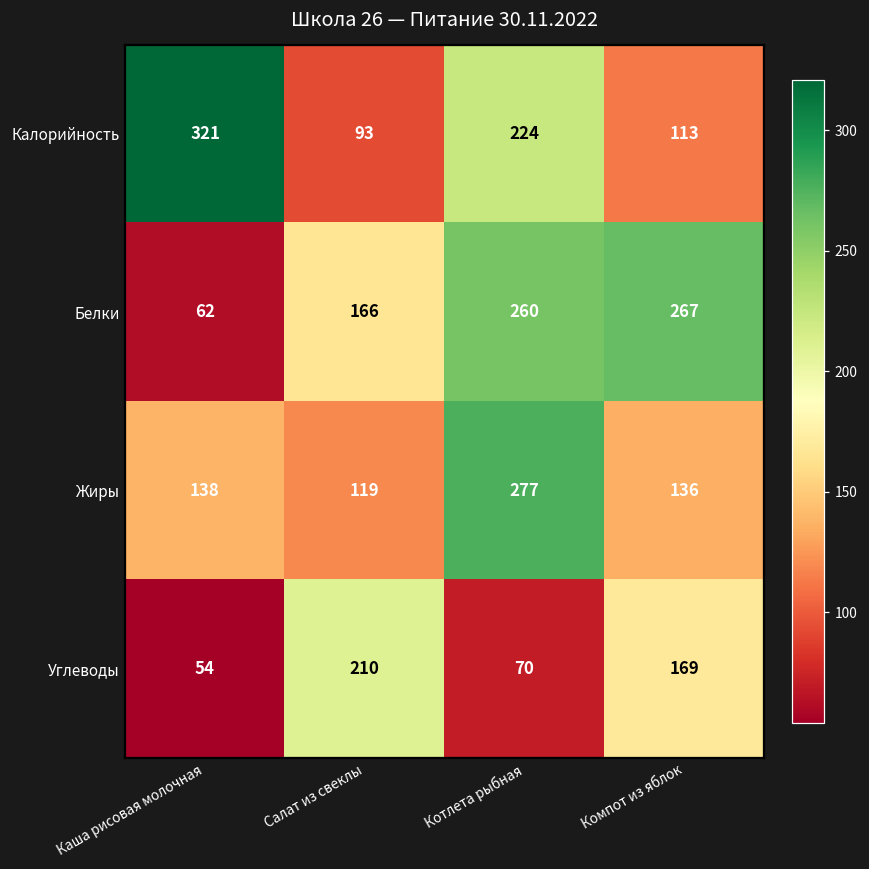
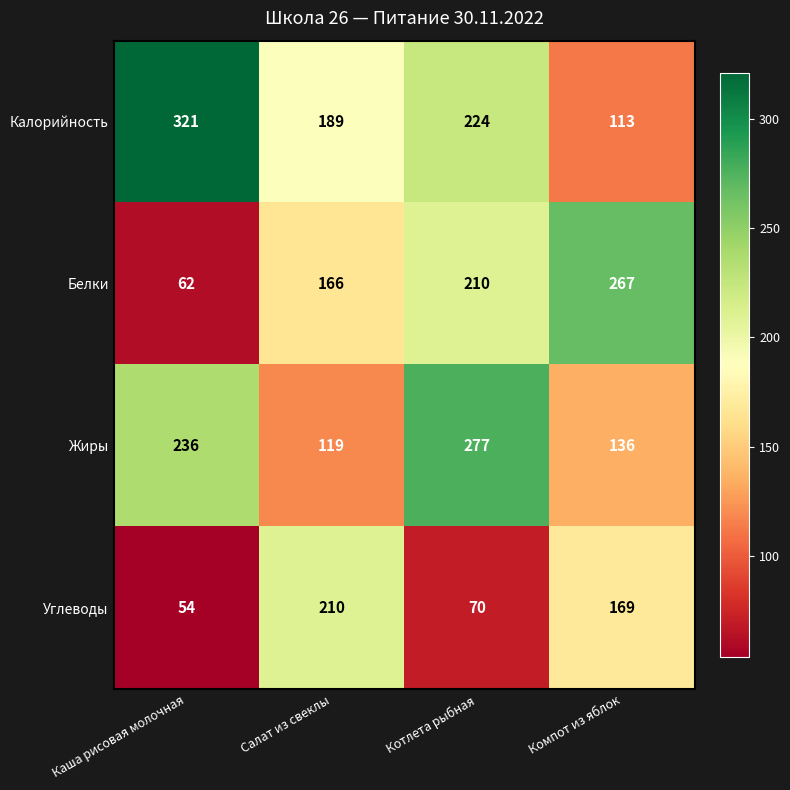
  {
    "Калорийность": {
      "Каша рисовая молочная": 321,
-     "Салат из свеклы": 93,
+     "Салат из свеклы": 189,
      "Котлета рыбная": 224,
      "Компот из яблок": 113
    },
    "Белки": {
      "Каша рисовая молочная": 62,
      "Салат из свеклы": 166,
-     "Котлета рыбная": 260,
+     "Котлета рыбная": 210,
      "Компот из яблок": 267
    },
    "Жиры": {
-     "Каша рисовая молочная": 138,
+     "Каша рисовая молочная": 236,
      "Салат из свеклы": 119,
      "Котлета рыбная": 277,
      "Компот из яблок": 136
    },
    "Углеводы": {
      "Каша рисовая молочная": 54,
      "Салат из свеклы": 210,
      "Котлета рыбная": 70,
      "Компот из яблок": 169
    }
  }
